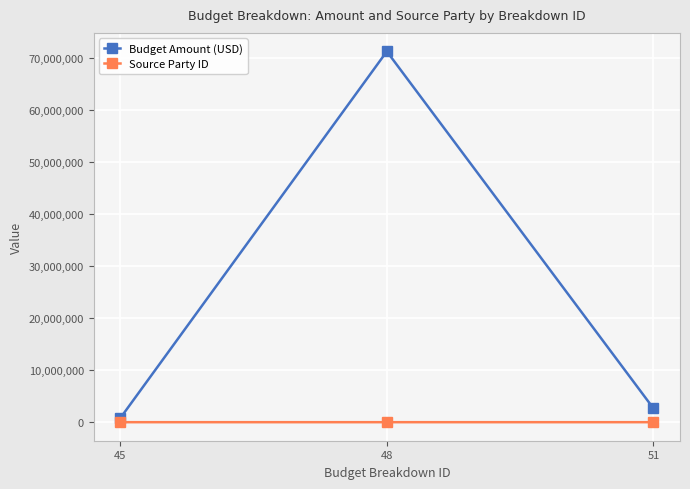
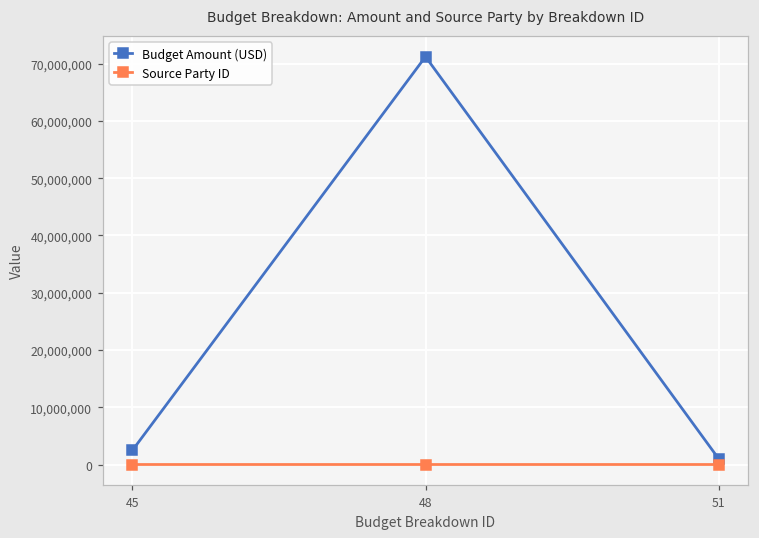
  {
    "Budget Amount (USD)": {
-     "45": "1,000,000",
+     "45": "2,000,000",
      "48": "71,000,000",
-     "51": "3,000,000"
+     "51": "1,000,000"
    },
    "Source Party ID": {
      "45": "0",
      "48": "0",
      "51": "0"
    }
  }
